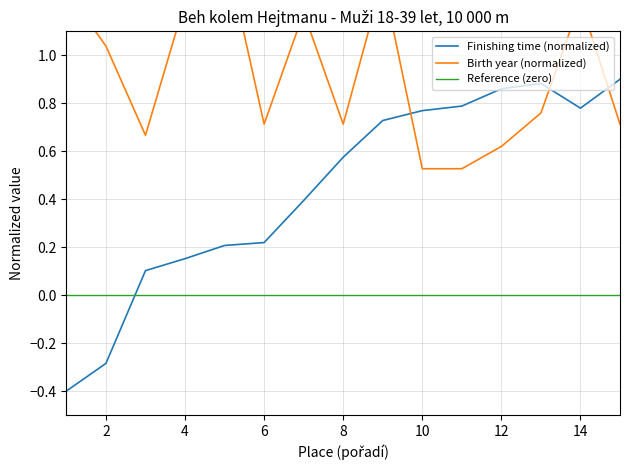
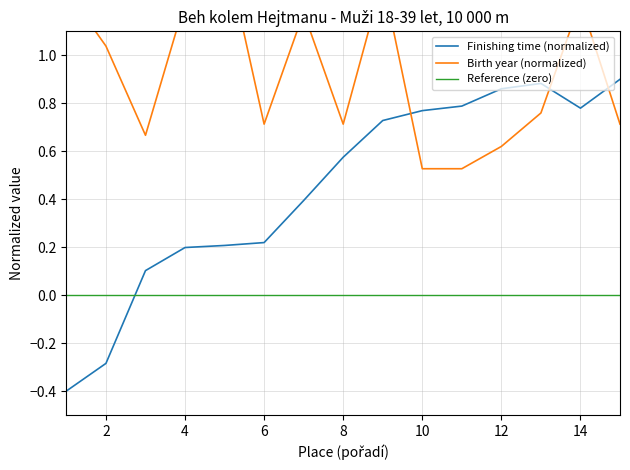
  {
    "Finishing time (normalized)": {
      "2": -0.28,
-     "4": 0.15,
+     "4": 0.20,
      "6": 0.22,
      "8": 0.58,
      "10": 0.77,
      "14": 0.78
    },
    "Birth year (normalized)": {
      "2": 1.04,
      "6": 0.71,
      "8": 0.71,
      "10": 0.53,
      "12": 0.62
    },
    "Reference (zero)": {
      "2": 0.00,
      "4": 0.00,
      "6": 0.00,
      "8": 0.00,
      "10": 0.00,
      "12": 0.00,
      "14": 0.00
    }
  }
